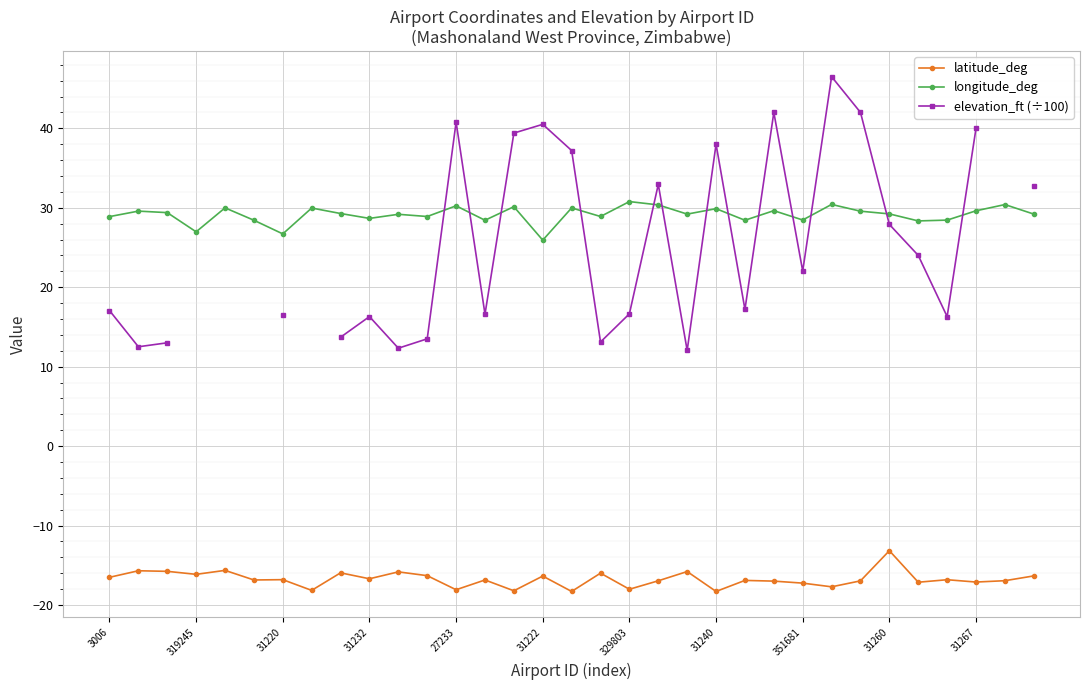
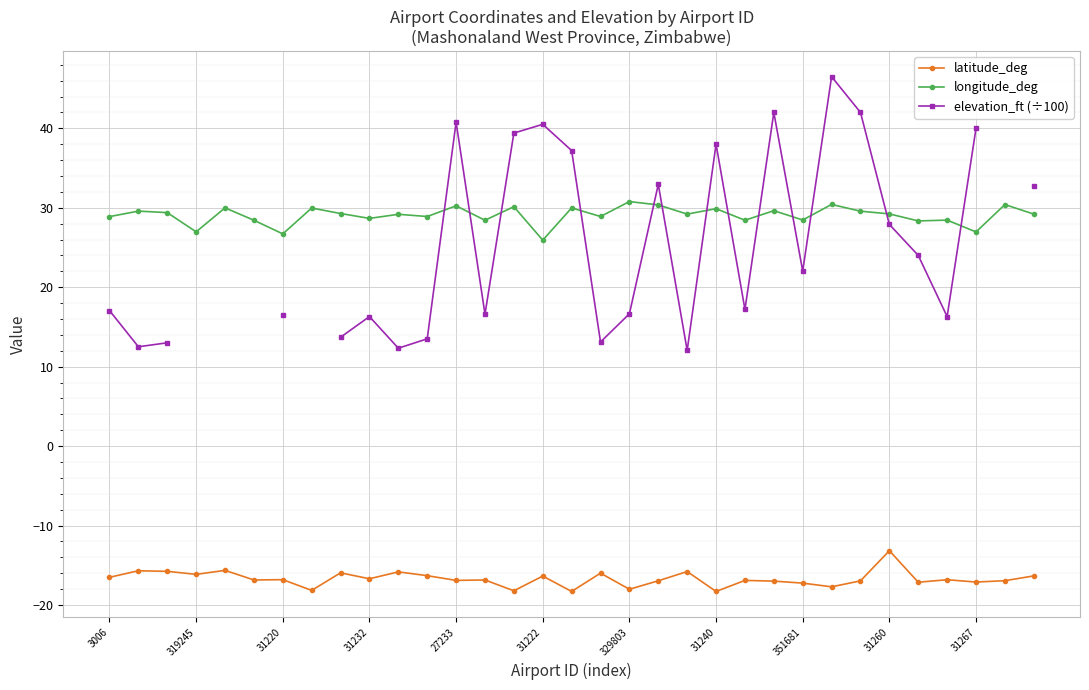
  {
    "latitude_deg": {
      "3006": -17,
      "319245": -16,
      "31220": -17,
      "31232": -17,
-     "27233": -18,
+     "27233": -17,
      "31222": -16,
      "329803": -18,
      "31240": -18,
      "351681": -17,
      "31260": -13,
      "31267": -17
    },
    "longitude_deg": {
      "3006": 29,
      "319245": 27,
      "31220": 27,
      "31232": 29,
      "27233": 30,
      "31222": 26,
      "329803": 31,
      "31240": 30,
      "351681": 28,
      "31260": 29,
-     "31267": 30
+     "31267": 27
    },
    "elevation_ft (÷100)": {
      "3006": 17,
      "31220": 17,
      "31232": 16,
      "27233": 41,
      "31222": 41,
      "329803": 17,
      "31240": 38,
      "351681": 22,
      "31260": 28,
      "31267": 40
    }
  }
